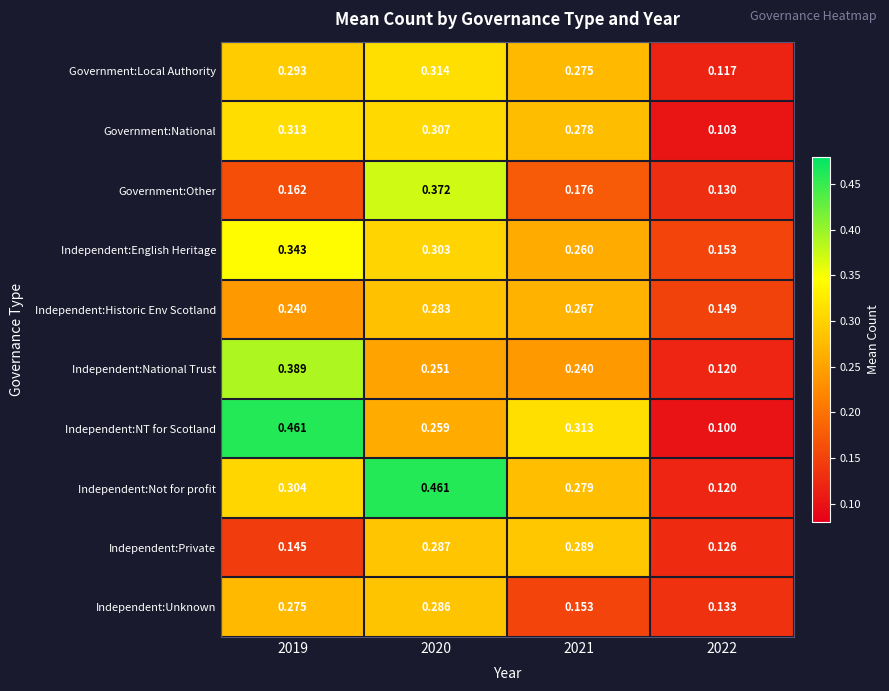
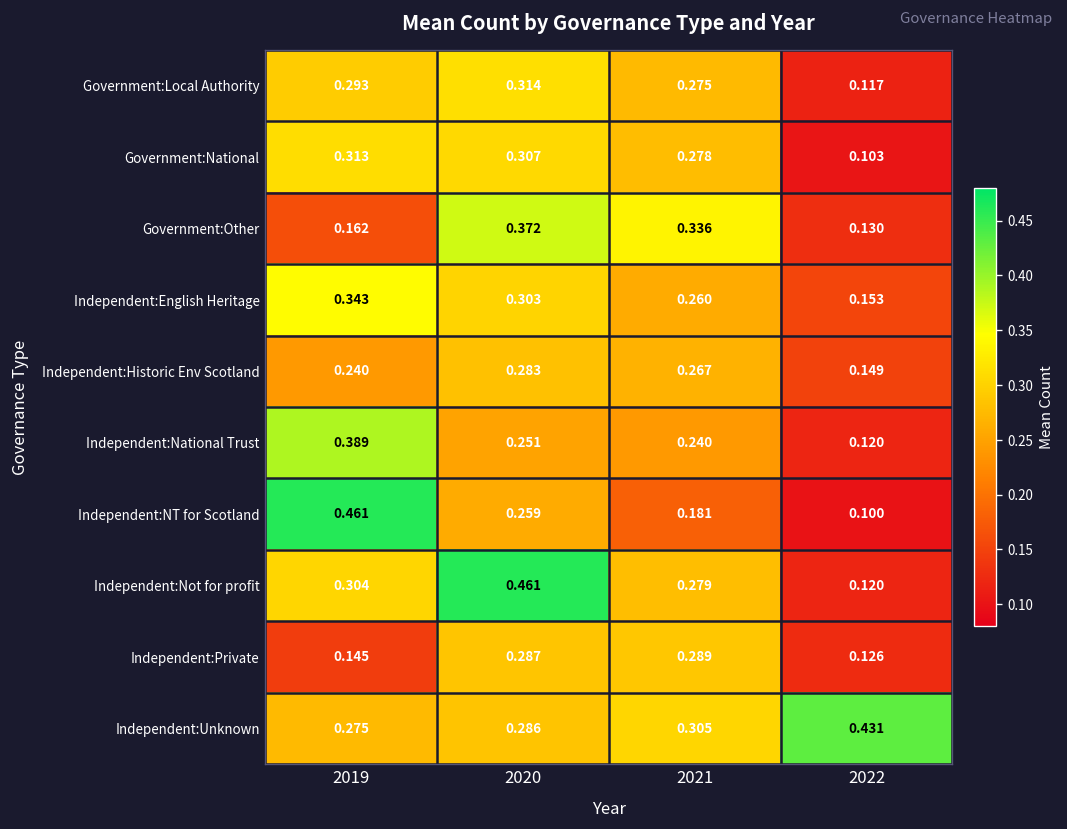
  {
    "Government:Local Authority": {
      "2019": 0.293,
      "2020": 0.314,
      "2021": 0.275,
      "2022": 0.117
    },
    "Government:National": {
      "2019": 0.313,
      "2020": 0.307,
      "2021": 0.278,
      "2022": 0.103
    },
    "Government:Other": {
      "2019": 0.162,
      "2020": 0.372,
-     "2021": 0.176,
+     "2021": 0.336,
      "2022": 0.130
    },
    "Independent:English Heritage": {
      "2019": 0.343,
      "2020": 0.303,
      "2021": 0.260,
      "2022": 0.153
    },
    "Independent:Historic Env Scotland": {
      "2019": 0.240,
      "2020": 0.283,
      "2021": 0.267,
      "2022": 0.149
    },
    "Independent:National Trust": {
      "2019": 0.389,
      "2020": 0.251,
      "2021": 0.240,
      "2022": 0.120
    },
    "Independent:NT for Scotland": {
      "2019": 0.461,
      "2020": 0.259,
-     "2021": 0.313,
+     "2021": 0.181,
      "2022": 0.100
    },
    "Independent:Not for profit": {
      "2019": 0.304,
      "2020": 0.461,
      "2021": 0.279,
      "2022": 0.120
    },
    "Independent:Private": {
      "2019": 0.145,
      "2020": 0.287,
      "2021": 0.289,
      "2022": 0.126
    },
    "Independent:Unknown": {
      "2019": 0.275,
      "2020": 0.286,
-     "2021": 0.153,
-     "2022": 0.133
+     "2021": 0.305,
+     "2022": 0.431
    }
  }
